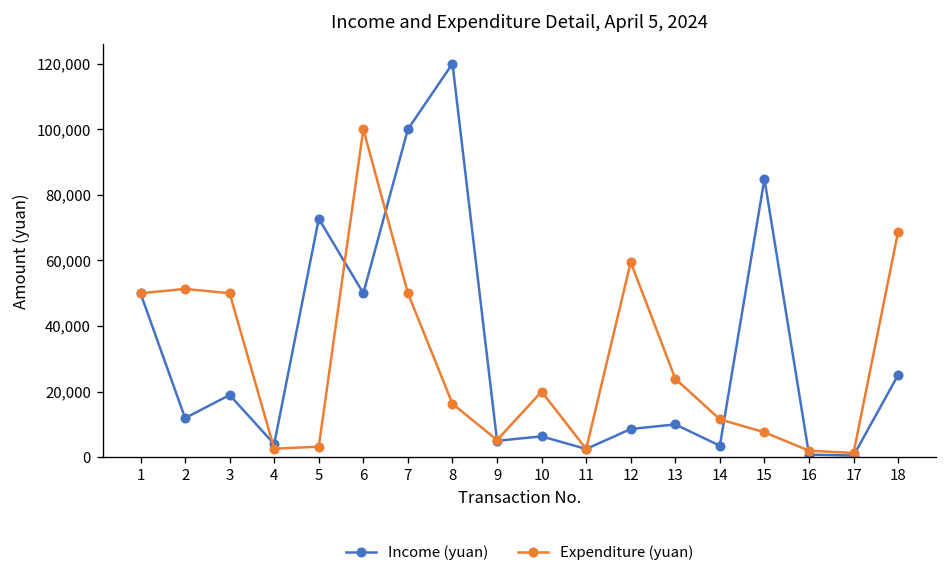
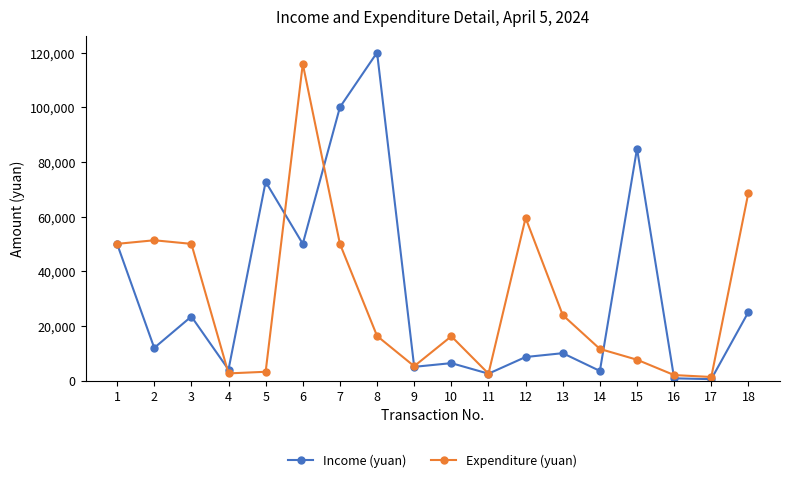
  {
    "Income (yuan)": {
      "2": "12,000",
-     "3": "19,000",
+     "3": "23,000",
      "4": "4,000",
      "5": "73,000",
      "6": "50,000",
      "7": "100,000",
      "8": "120,000",
      "10": "6,000",
      "12": "9,000",
      "13": "10,000",
      "14": "4,000",
      "15": "85,000",
      "16": "1,000",
      "18": "25,000"
    },
    "Expenditure (yuan)": {
      "2": "51,000",
      "3": "50,000",
      "4": "3,000",
      "5": "3,000",
-     "6": "100,000",
+     "6": "116,000",
      "7": "50,000",
      "8": "16,000",
-     "10": "20,000",
+     "10": "16,000",
      "12": "59,000",
      "13": "24,000",
      "14": "12,000",
      "15": "8,000",
      "16": "2,000",
      "18": "69,000"
    }
  }
